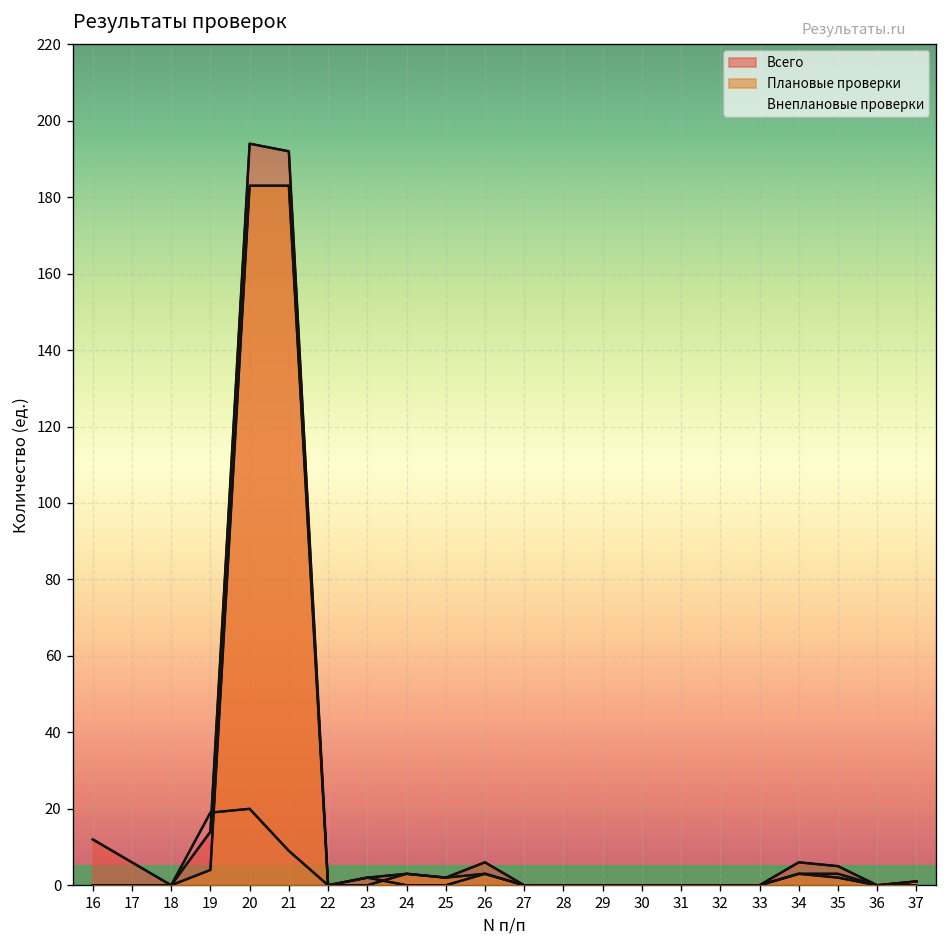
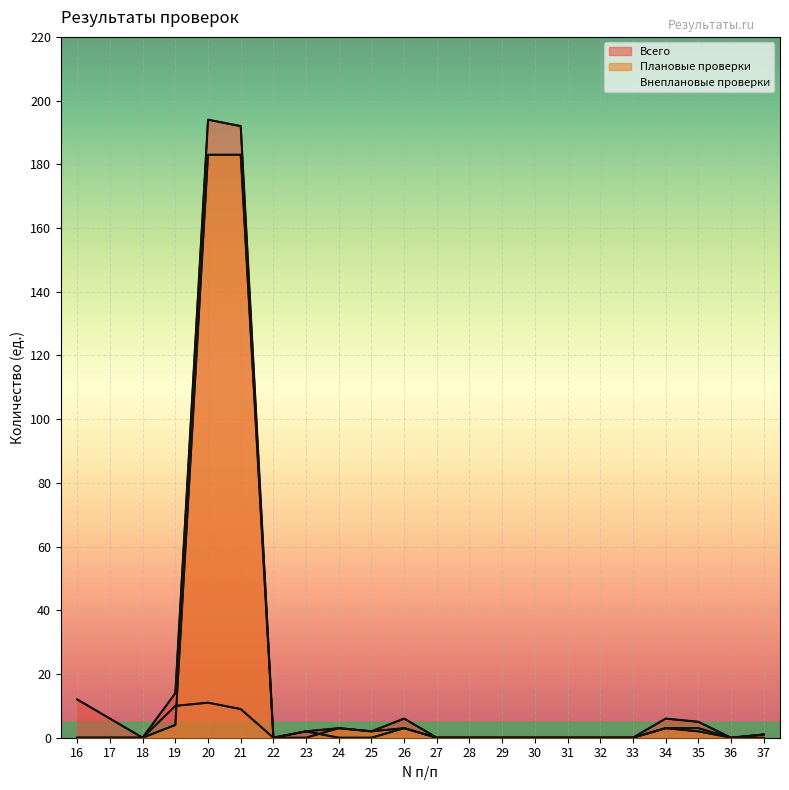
  {
    "Внеплановые проверки": {
-     "19": 19,
-     "20": 20,
+     "19": 10,
+     "20": 11,
      "21": 9
    }
  }
